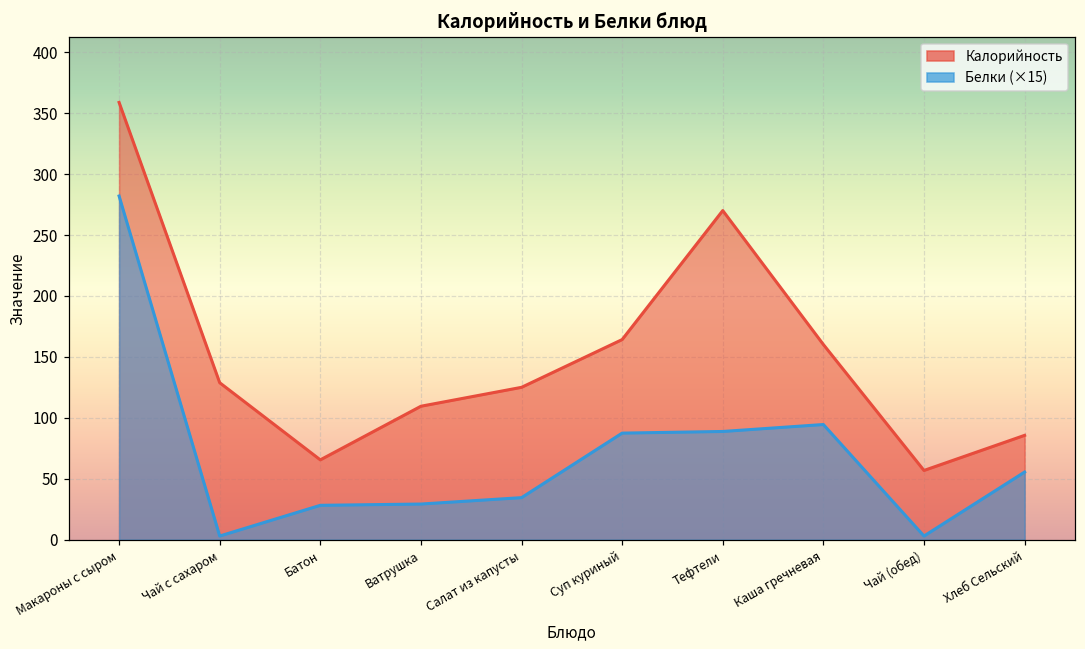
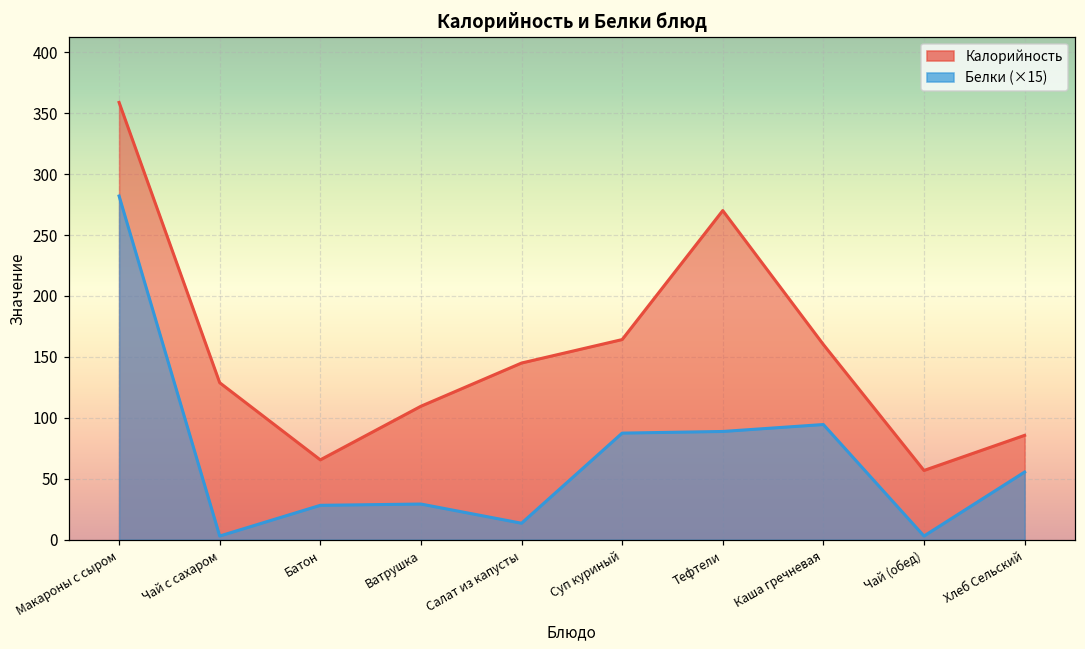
  {
    "Калорийность": {
      "Макароны с сыром": 359,
      "Чай с сахаром": 129,
      "Батон": 66,
      "Ватрушка": 110,
-     "Салат из капусты": 125,
+     "Салат из капусты": 145,
      "Суп куриный": 164,
      "Тефтели": 270,
      "Каша гречневая": 160,
      "Чай (обед)": 57,
      "Хлеб Сельский": 86
    },
    "Белки (×15)": {
      "Макароны с сыром": 282,
      "Чай с сахаром": 3,
      "Батон": 28,
      "Ватрушка": 29,
-     "Салат из капусты": 35,
+     "Салат из капусты": 14,
      "Суп куриный": 87,
      "Тефтели": 89,
      "Каша гречневая": 95,
      "Чай (обед)": 3,
      "Хлеб Сельский": 56
    }
  }
